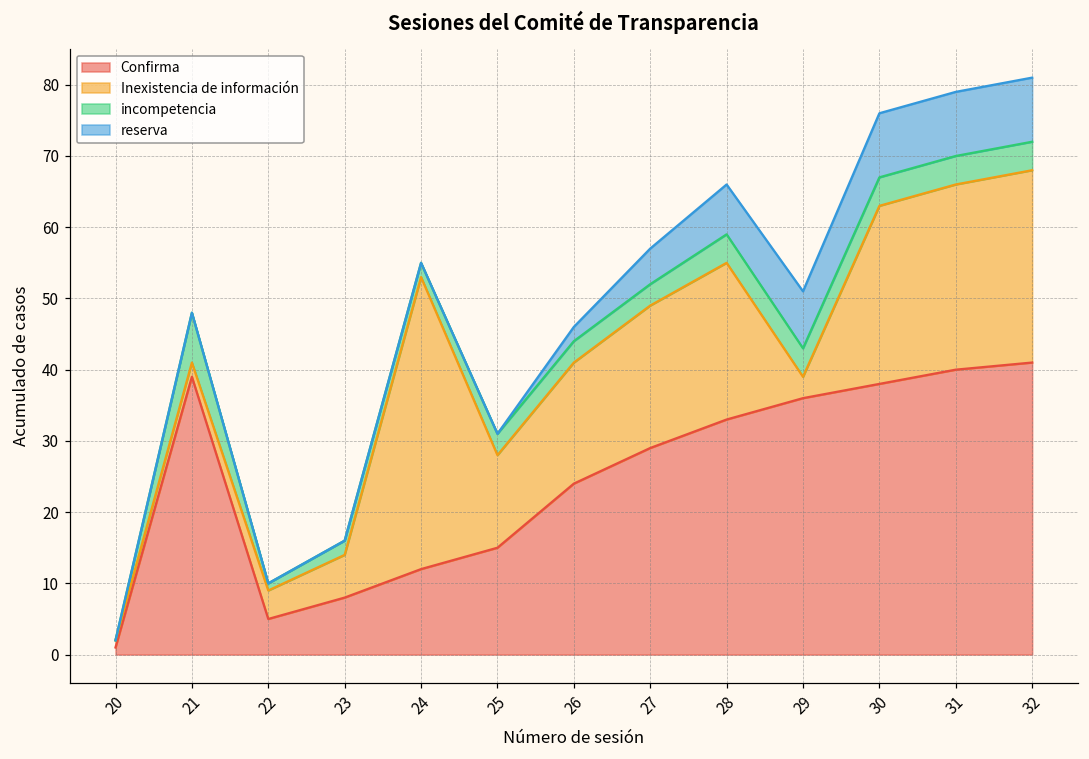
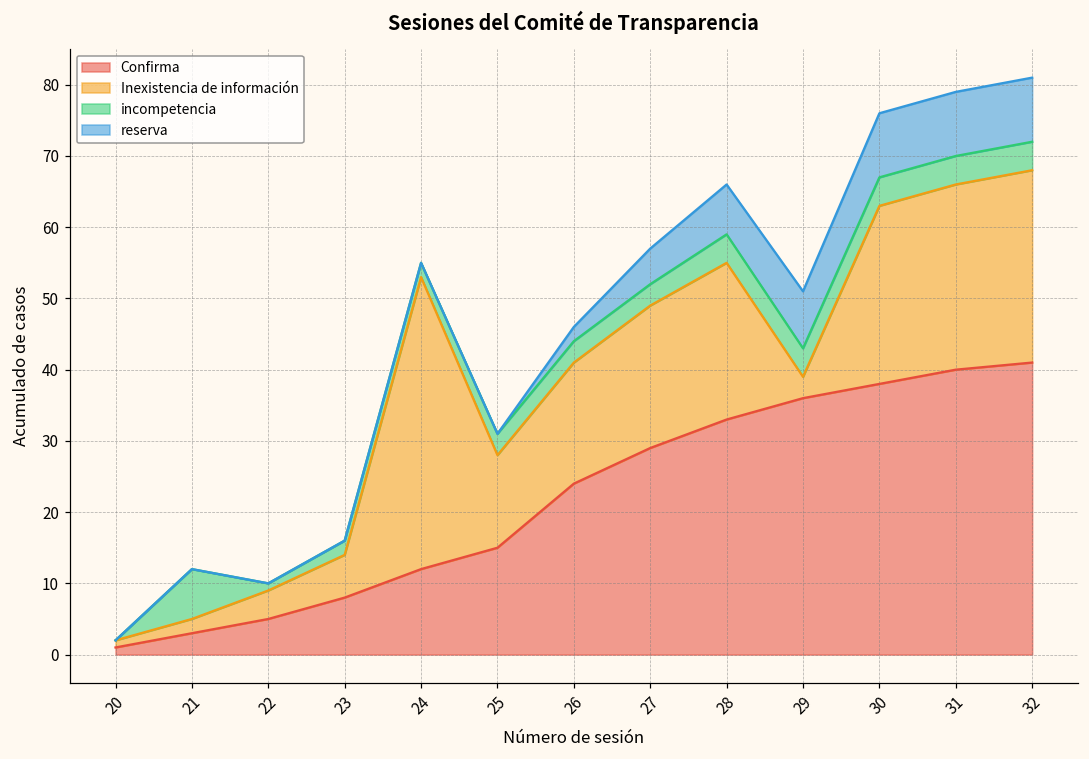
  {
    "Confirma": {
      "20": 1,
-     "21": 39,
+     "21": 3,
      "22": 5,
      "23": 8,
      "24": 12,
      "25": 15,
      "26": 24,
      "27": 29,
      "28": 33,
      "29": 36,
      "30": 38,
      "31": 40,
      "32": 41
    },
    "Inexistencia de información": {
      "21": 2,
      "22": 4,
      "23": 6,
      "24": 41,
      "25": 13,
      "26": 17,
      "27": 20,
      "28": 22,
      "29": 3,
      "30": 25,
      "31": 26,
      "32": 27
    },
    "incompetencia": {
      "26": 3,
      "27": 3,
      "28": 4,
      "29": 4,
      "30": 4,
      "31": 4,
      "32": 4
    },
    "reserva": {
      "26": 2,
      "27": 5,
      "28": 7,
      "29": 8,
      "30": 9,
      "31": 9,
      "32": 9
    }
  }
